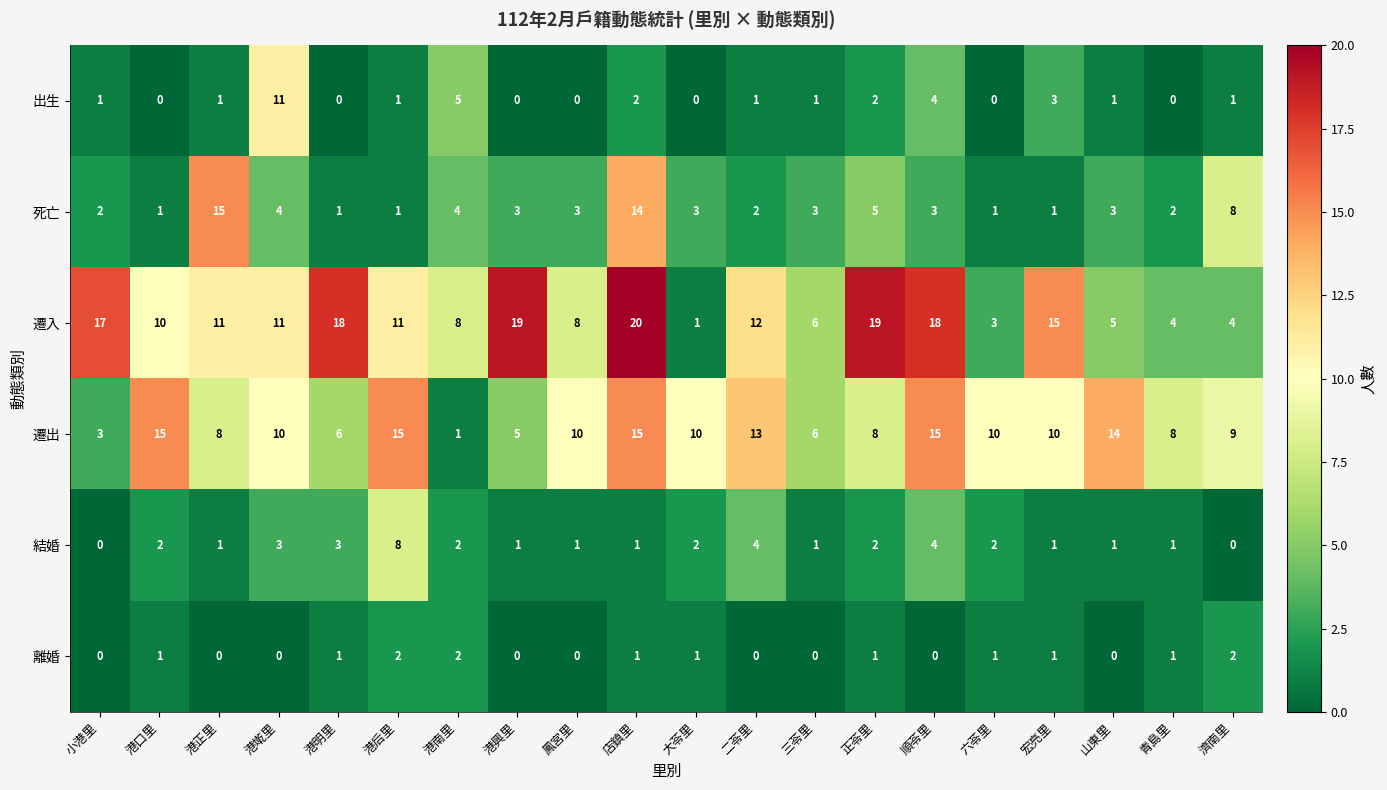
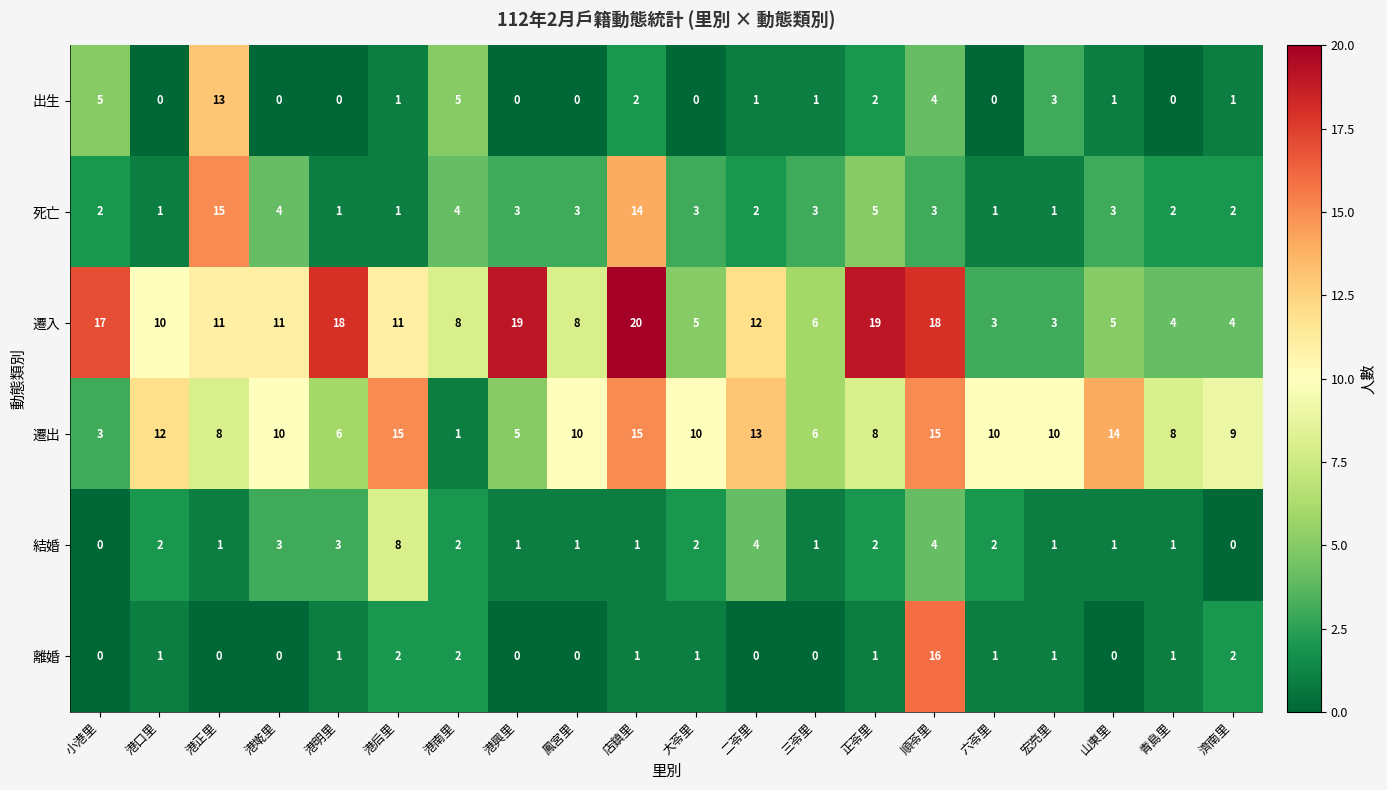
  {
    "出生": {
-     "小港里": 1,
+     "小港里": 5,
      "港口里": 0,
-     "港正里": 1,
-     "港墘里": 11,
+     "港正里": 13,
+     "港墘里": 0,
      "港明里": 0,
      "港后里": 1,
      "港南里": 5,
      "港興里": 0,
      "鳳宮里": 0,
      "店鎮里": 2,
      "大苓里": 0,
      "二苓里": 1,
      "三苓里": 1,
      "正苓里": 2,
      "順苓里": 4,
      "六苓里": 0,
      "宏亮里": 3,
      "山東里": 1,
      "青島里": 0,
      "濟南里": 1
    },
    "死亡": {
      "小港里": 2,
      "港口里": 1,
      "港正里": 15,
      "港墘里": 4,
      "港明里": 1,
      "港后里": 1,
      "港南里": 4,
      "港興里": 3,
      "鳳宮里": 3,
      "店鎮里": 14,
      "大苓里": 3,
      "二苓里": 2,
      "三苓里": 3,
      "正苓里": 5,
      "順苓里": 3,
      "六苓里": 1,
      "宏亮里": 1,
      "山東里": 3,
      "青島里": 2,
-     "濟南里": 8
+     "濟南里": 2
    },
    "遷入": {
      "小港里": 17,
      "港口里": 10,
      "港正里": 11,
      "港墘里": 11,
      "港明里": 18,
      "港后里": 11,
      "港南里": 8,
      "港興里": 19,
      "鳳宮里": 8,
      "店鎮里": 20,
-     "大苓里": 1,
+     "大苓里": 5,
      "二苓里": 12,
      "三苓里": 6,
      "正苓里": 19,
      "順苓里": 18,
      "六苓里": 3,
-     "宏亮里": 15,
+     "宏亮里": 3,
      "山東里": 5,
      "青島里": 4,
      "濟南里": 4
    },
    "遷出": {
      "小港里": 3,
-     "港口里": 15,
+     "港口里": 12,
      "港正里": 8,
      "港墘里": 10,
      "港明里": 6,
      "港后里": 15,
      "港南里": 1,
      "港興里": 5,
      "鳳宮里": 10,
      "店鎮里": 15,
      "大苓里": 10,
      "二苓里": 13,
      "三苓里": 6,
      "正苓里": 8,
      "順苓里": 15,
      "六苓里": 10,
      "宏亮里": 10,
      "山東里": 14,
      "青島里": 8,
      "濟南里": 9
    },
    "結婚": {
      "小港里": 0,
      "港口里": 2,
      "港正里": 1,
      "港墘里": 3,
      "港明里": 3,
      "港后里": 8,
      "港南里": 2,
      "港興里": 1,
      "鳳宮里": 1,
      "店鎮里": 1,
      "大苓里": 2,
      "二苓里": 4,
      "三苓里": 1,
      "正苓里": 2,
      "順苓里": 4,
      "六苓里": 2,
      "宏亮里": 1,
      "山東里": 1,
      "青島里": 1,
      "濟南里": 0
    },
    "離婚": {
      "小港里": 0,
      "港口里": 1,
      "港正里": 0,
      "港墘里": 0,
      "港明里": 1,
      "港后里": 2,
      "港南里": 2,
      "港興里": 0,
      "鳳宮里": 0,
      "店鎮里": 1,
      "大苓里": 1,
      "二苓里": 0,
      "三苓里": 0,
      "正苓里": 1,
-     "順苓里": 0,
+     "順苓里": 16,
      "六苓里": 1,
      "宏亮里": 1,
      "山東里": 0,
      "青島里": 1,
      "濟南里": 2
    }
  }
